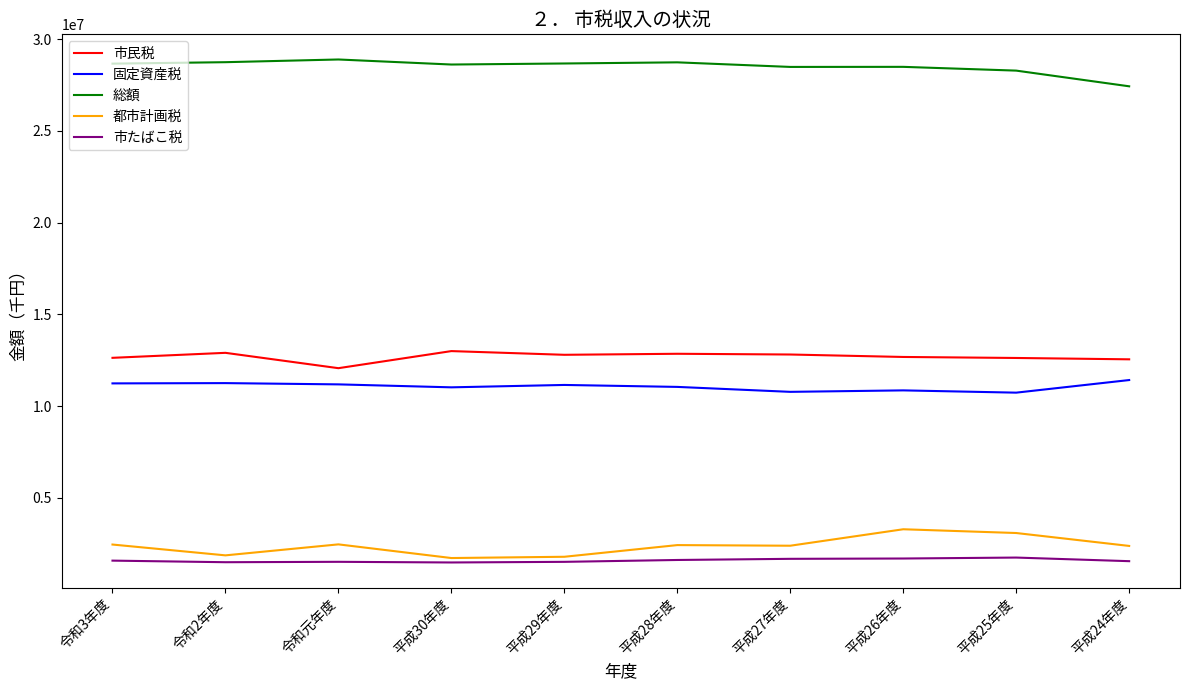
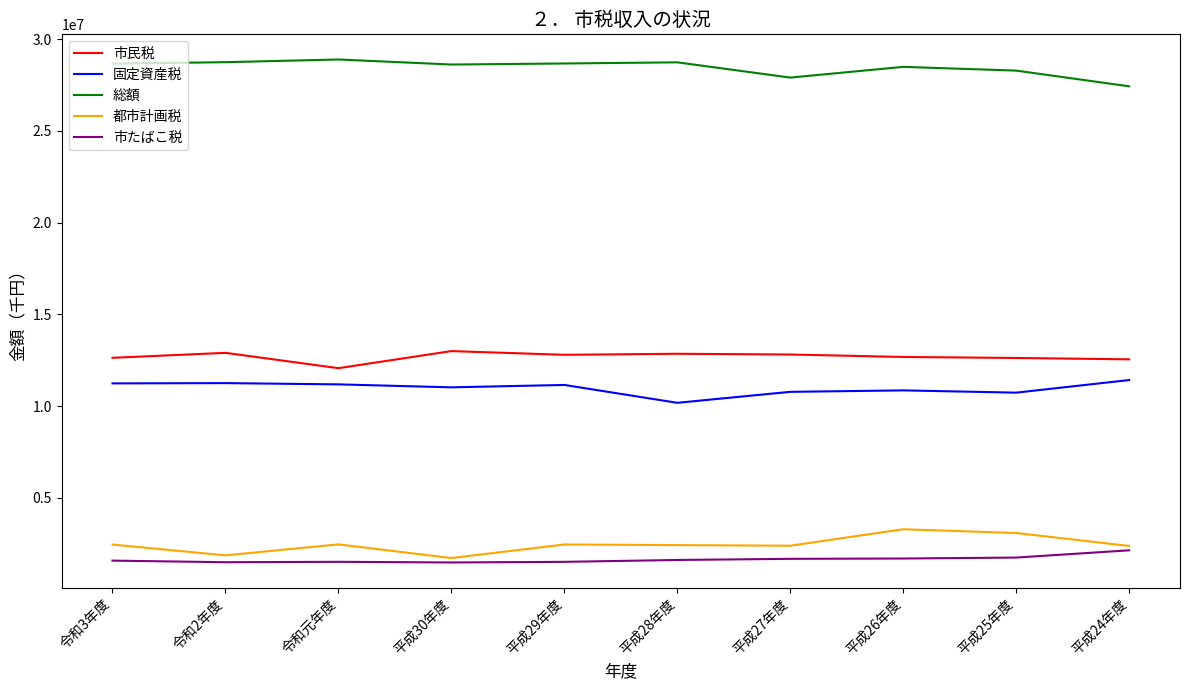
  {
    "市民税": {
      "令和3年度": 12600000,
      "令和2年度": 12900000,
      "令和元年度": 12100000,
      "平成30年度": 13000000,
      "平成29年度": 12800000,
      "平成28年度": 12900000,
      "平成27年度": 12800000,
      "平成26年度": 12700000,
      "平成25年度": 12600000,
      "平成24年度": 12500000
    },
    "固定資産税": {
      "令和3年度": 11200000,
      "令和2年度": 11300000,
      "令和元年度": 11200000,
      "平成30年度": 11000000,
      "平成29年度": 11200000,
-     "平成28年度": 11000000,
+     "平成28年度": 10200000,
      "平成27年度": 10800000,
      "平成26年度": 10900000,
      "平成25年度": 10700000,
      "平成24年度": 11400000
    },
    "総額": {
      "令和2年度": 28700000,
      "令和元年度": 28900000,
      "平成30年度": 28600000,
      "平成29年度": 28700000,
      "平成28年度": 28700000,
-     "平成27年度": 28500000,
+     "平成27年度": 27900000,
      "平成26年度": 28500000,
      "平成25年度": 28300000,
      "平成24年度": 27400000
    },
    "都市計画税": {
      "令和3年度": 2500000,
      "令和2年度": 1900000,
      "令和元年度": 2500000,
      "平成30年度": 1700000,
-     "平成29年度": 1800000,
+     "平成29年度": 2500000,
      "平成28年度": 2400000,
      "平成27年度": 2400000,
      "平成26年度": 3300000,
      "平成25年度": 3100000,
      "平成24年度": 2400000
    },
    "市たばこ税": {
      "令和3年度": 1600000,
      "令和2年度": 1500000,
      "令和元年度": 1500000,
      "平成30年度": 1500000,
      "平成29年度": 1500000,
      "平成28年度": 1600000,
      "平成27年度": 1700000,
      "平成26年度": 1700000,
      "平成25年度": 1700000,
-     "平成24年度": 1500000
+     "平成24年度": 2100000
    }
  }
